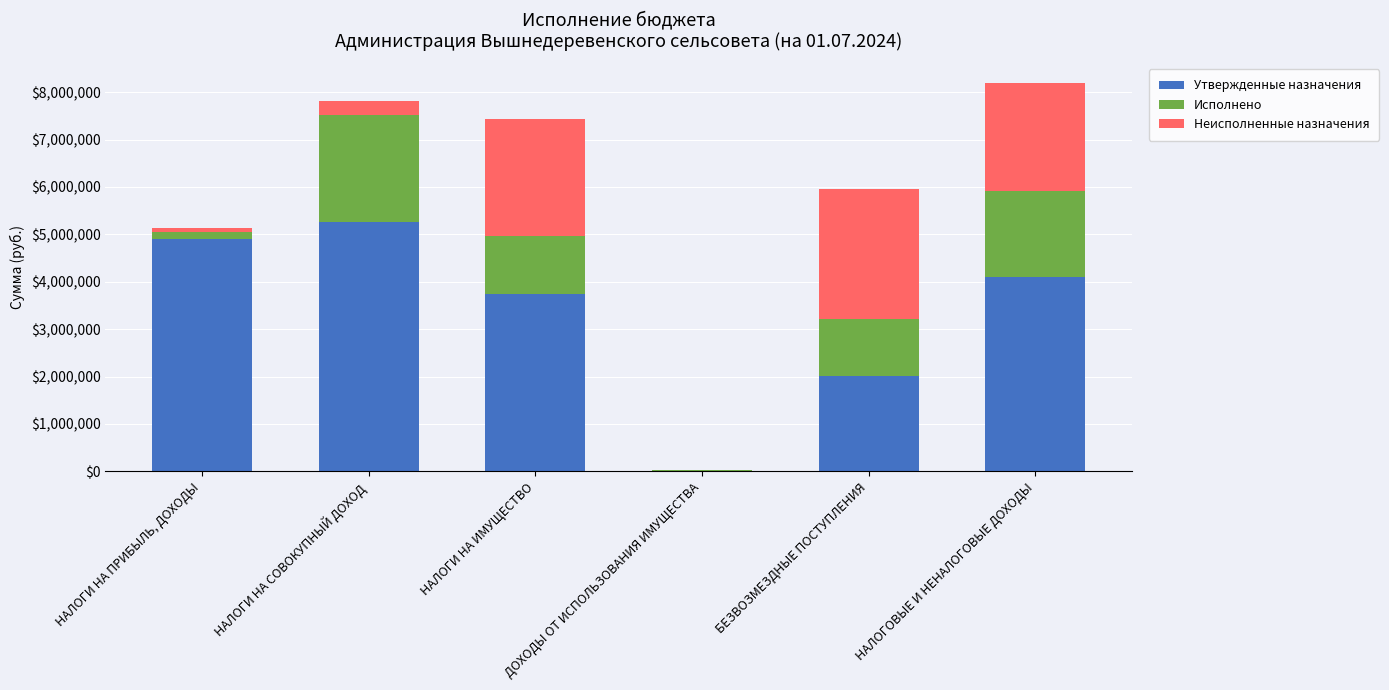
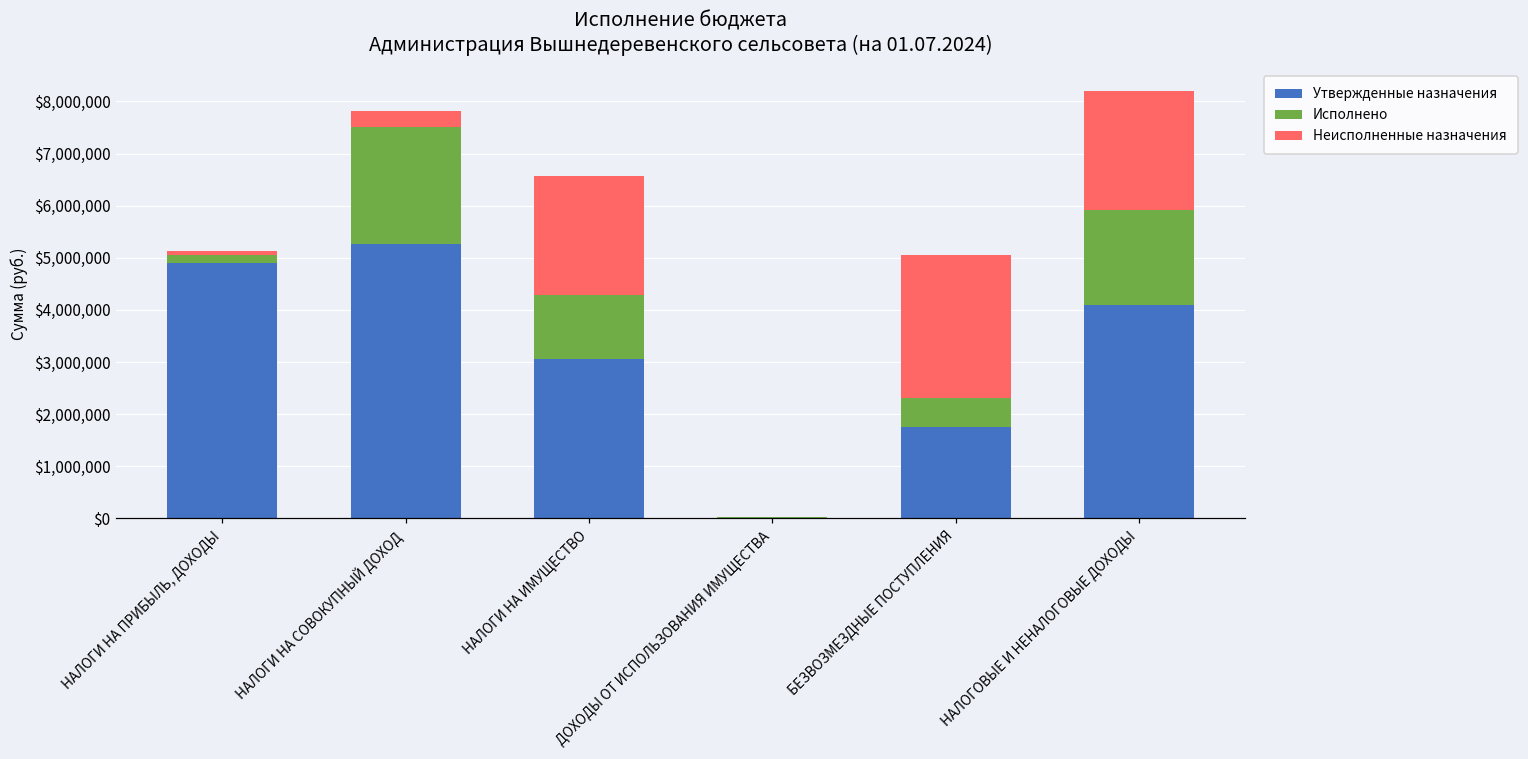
  {
    "Утвержденные назначения": {
      "НАЛОГИ НА ПРИБЫЛЬ, ДОХОДЫ": "$4,900,000",
      "НАЛОГИ НА СОВОКУПНЫЙ ДОХОД": "$5,300,000",
-     "НАЛОГИ НА ИМУЩЕСТВО": "$3,700,000",
-     "БЕЗВОЗМЕЗДНЫЕ ПОСТУПЛЕНИЯ": "$2,000,000",
+     "НАЛОГИ НА ИМУЩЕСТВО": "$3,100,000",
+     "БЕЗВОЗМЕЗДНЫЕ ПОСТУПЛЕНИЯ": "$1,700,000",
      "НАЛОГОВЫЕ И НЕНАЛОГОВЫЕ ДОХОДЫ": "$4,100,000"
    },
    "Исполнено": {
      "НАЛОГИ НА ПРИБЫЛЬ, ДОХОДЫ": "$200,000",
      "НАЛОГИ НА СОВОКУПНЫЙ ДОХОД": "$2,200,000",
      "НАЛОГИ НА ИМУЩЕСТВО": "$1,200,000",
-     "БЕЗВОЗМЕЗДНЫЕ ПОСТУПЛЕНИЯ": "$1,200,000",
+     "БЕЗВОЗМЕЗДНЫЕ ПОСТУПЛЕНИЯ": "$600,000",
      "НАЛОГОВЫЕ И НЕНАЛОГОВЫЕ ДОХОДЫ": "$1,800,000"
    },
    "Неисполненные назначения": {
      "НАЛОГИ НА ПРИБЫЛЬ, ДОХОДЫ": "$100,000",
      "НАЛОГИ НА СОВОКУПНЫЙ ДОХОД": "$300,000",
-     "НАЛОГИ НА ИМУЩЕСТВО": "$2,500,000",
+     "НАЛОГИ НА ИМУЩЕСТВО": "$2,300,000",
      "ДОХОДЫ ОТ ИСПОЛЬЗОВАНИЯ ИМУЩЕСТВА": "$0",
      "БЕЗВОЗМЕЗДНЫЕ ПОСТУПЛЕНИЯ": "$2,700,000",
      "НАЛОГОВЫЕ И НЕНАЛОГОВЫЕ ДОХОДЫ": "$2,300,000"
    }
  }
